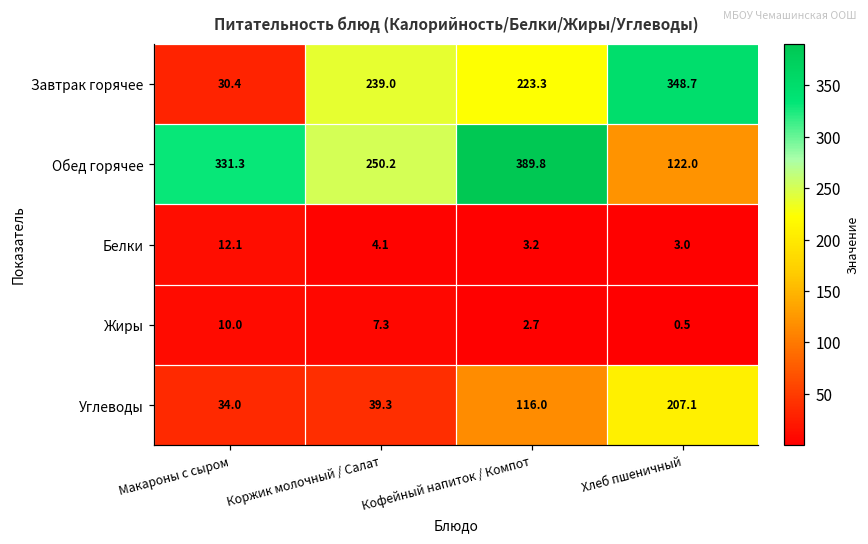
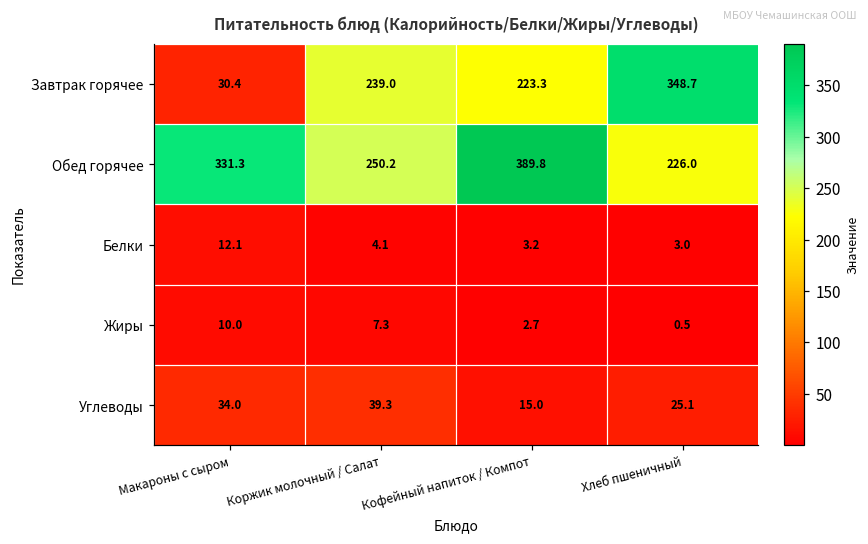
  {
    "Завтрак горячее": {
      "Макароны с сыром": 30.4,
      "Коржик молочный / Салат": 239.0,
      "Кофейный напиток / Компот": 223.3,
      "Хлеб пшеничный": 348.7
    },
    "Обед горячее": {
      "Макароны с сыром": 331.3,
      "Коржик молочный / Салат": 250.2,
      "Кофейный напиток / Компот": 389.8,
-     "Хлеб пшеничный": 122.0
+     "Хлеб пшеничный": 226.0
    },
    "Белки": {
      "Макароны с сыром": 12.1,
      "Коржик молочный / Салат": 4.1,
      "Кофейный напиток / Компот": 3.2,
      "Хлеб пшеничный": 3.0
    },
    "Жиры": {
      "Макароны с сыром": 10.0,
      "Коржик молочный / Салат": 7.3,
      "Кофейный напиток / Компот": 2.7,
      "Хлеб пшеничный": 0.5
    },
    "Углеводы": {
      "Макароны с сыром": 34.0,
      "Коржик молочный / Салат": 39.3,
-     "Кофейный напиток / Компот": 116.0,
-     "Хлеб пшеничный": 207.1
+     "Кофейный напиток / Компот": 15.0,
+     "Хлеб пшеничный": 25.1
    }
  }
